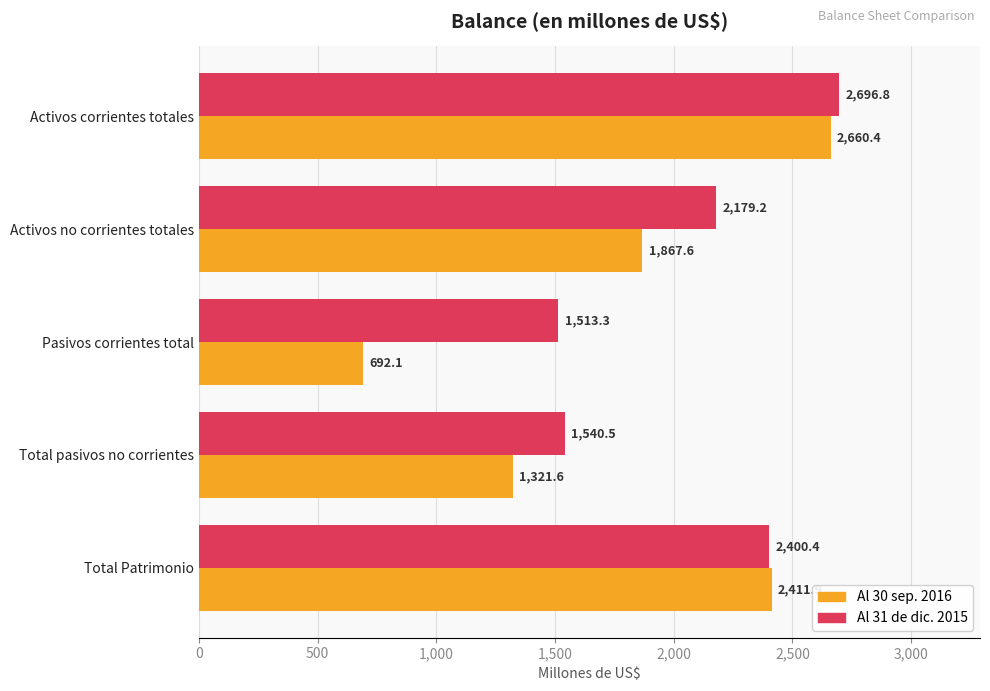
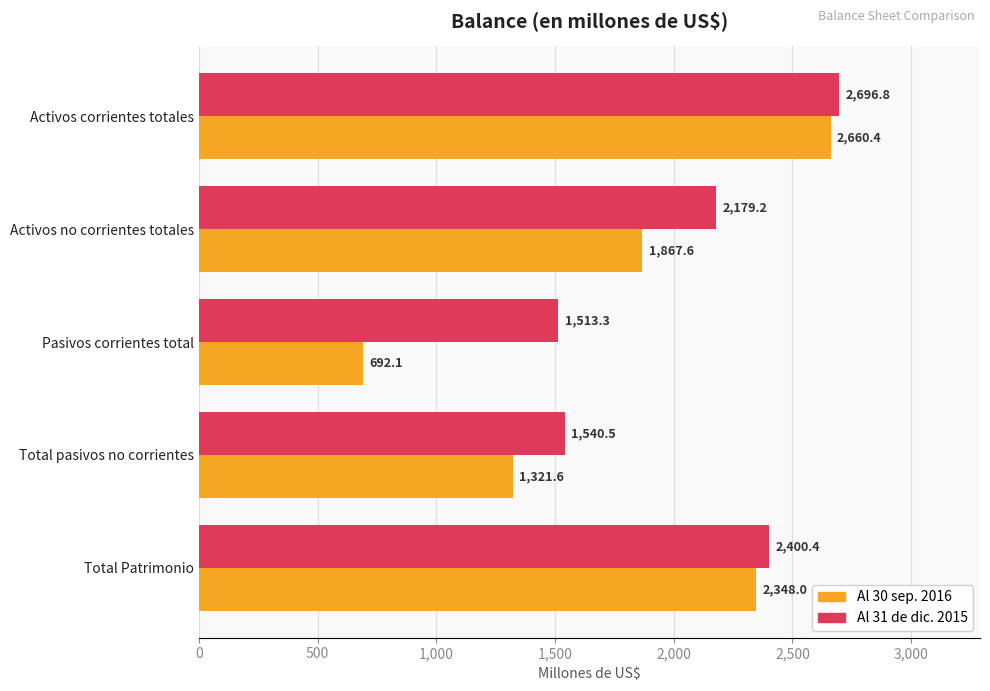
  {
    "Al 30 sep. 2016": {
-     "Total Patrimonio": "2,410"
+     "Total Patrimonio": "2,350"
    },
    "Al 31 de dic. 2015": {
      "Activos corrientes totales": "2,696.8",
      "Activos no corrientes totales": "2,179.2",
      "Pasivos corrientes total": "1,513.3",
      "Total pasivos no corrientes": "1,540.5",
      "Total Patrimonio": "2,400.4"
    }
  }
